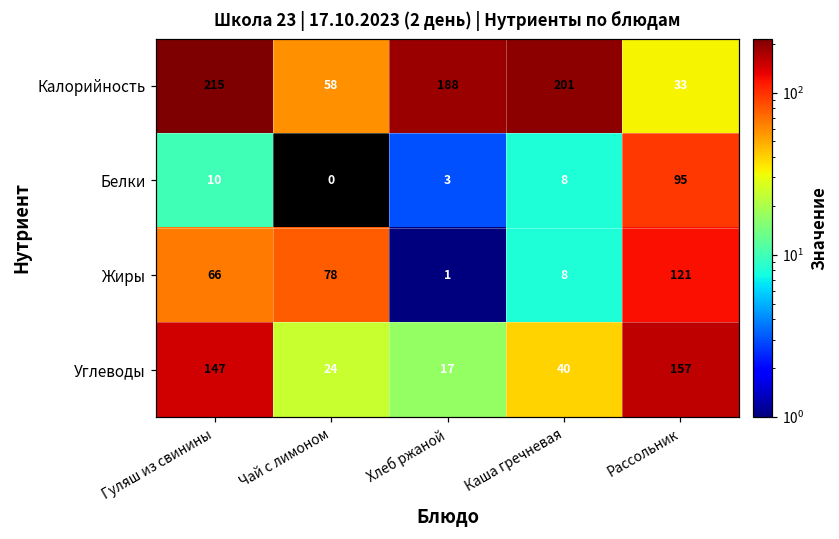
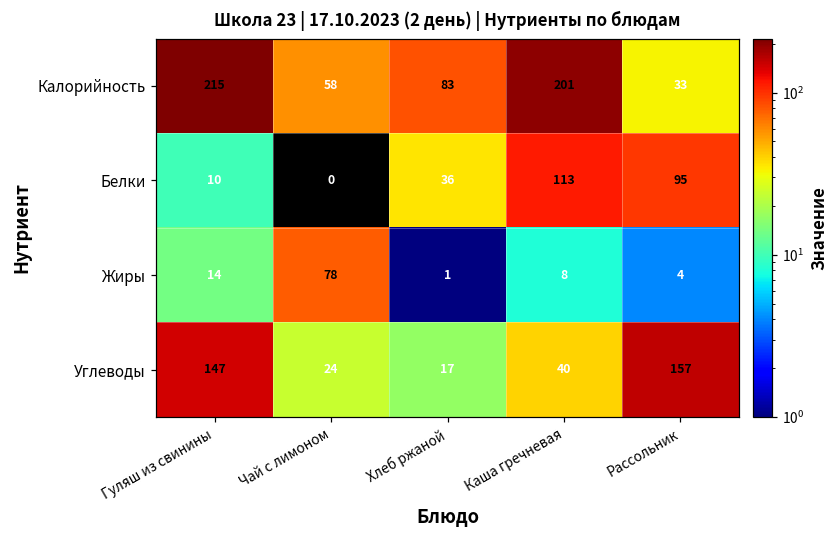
  {
    "Калорийность": {
      "Гуляш из свинины": 215,
      "Чай с лимоном": 58,
-     "Хлеб ржаной": 188,
+     "Хлеб ржаной": 83,
      "Каша гречневая": 201,
      "Рассольник": 33
    },
    "Белки": {
      "Гуляш из свинины": 10,
      "Чай с лимоном": 0,
-     "Хлеб ржаной": 3,
-     "Каша гречневая": 8,
+     "Хлеб ржаной": 36,
+     "Каша гречневая": 113,
      "Рассольник": 95
    },
    "Жиры": {
-     "Гуляш из свинины": 66,
+     "Гуляш из свинины": 14,
      "Чай с лимоном": 78,
      "Хлеб ржаной": 1,
      "Каша гречневая": 8,
-     "Рассольник": 121
+     "Рассольник": 4
    },
    "Углеводы": {
      "Гуляш из свинины": 147,
      "Чай с лимоном": 24,
      "Хлеб ржаной": 17,
      "Каша гречневая": 40,
      "Рассольник": 157
    }
  }
